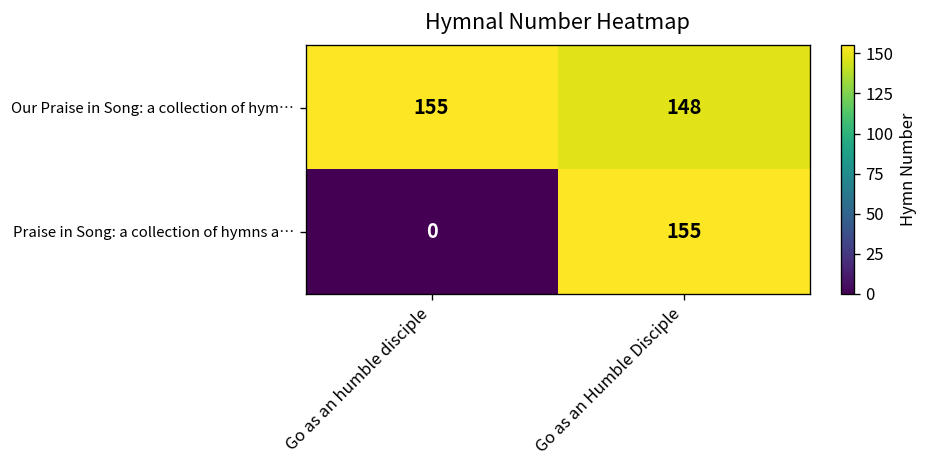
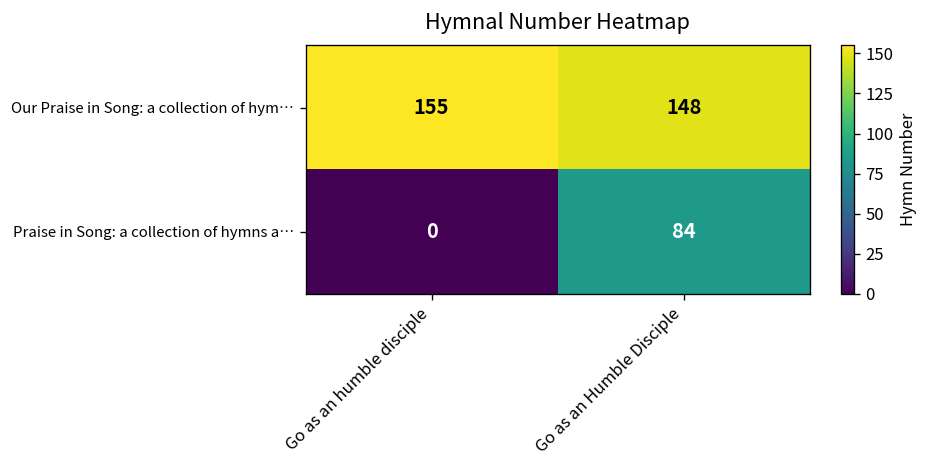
  {
    "Our Praise in Song: a collection of hym…": {
      "Go as an humble disciple": 155,
      "Go as an Humble Disciple": 148
    },
    "Praise in Song: a collection of hymns a…": {
      "Go as an humble disciple": 0,
-     "Go as an Humble Disciple": 155
+     "Go as an Humble Disciple": 84
    }
  }
